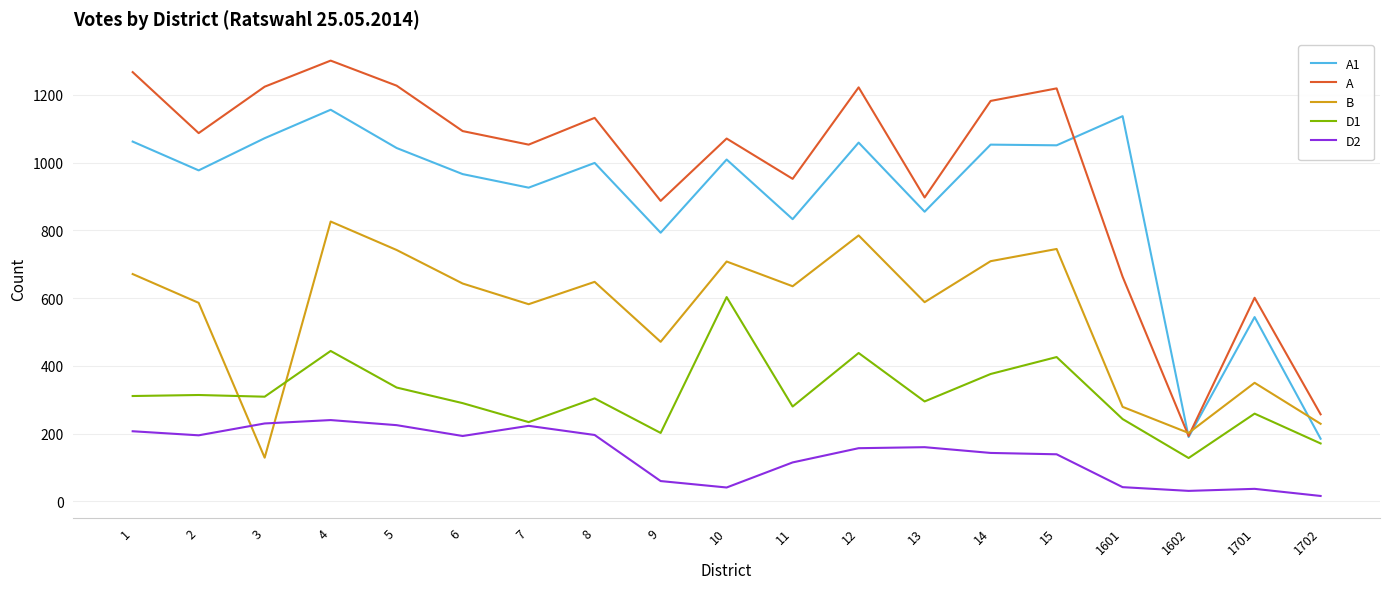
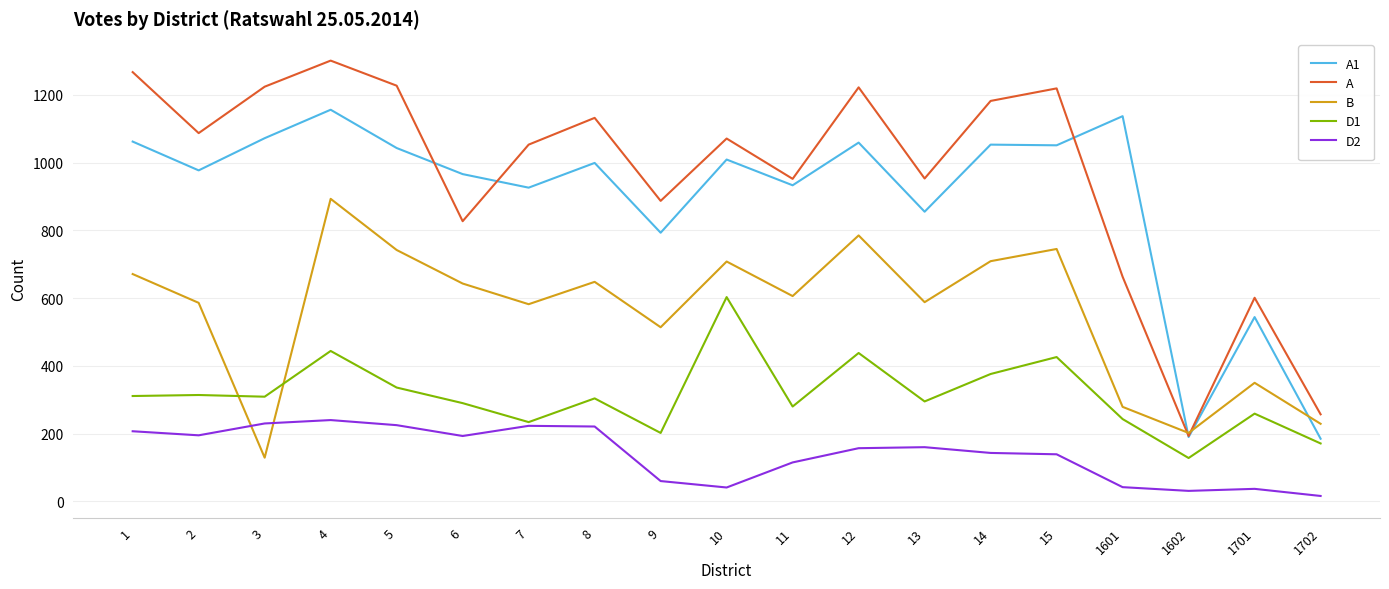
  {
    "A1": {
      "1": 1060,
      "2": 980,
      "3": 1070,
      "4": 1160,
      "5": 1040,
      "6": 970,
      "7": 930,
      "8": 1000,
      "9": 790,
      "10": 1010,
-     "11": 830,
+     "11": 930,
      "12": 1060,
      "13": 860,
      "14": 1050,
      "15": 1050,
      "1601": 1140,
      "1701": 540,
      "1702": 190
    },
    "A": {
      "1": 1270,
      "2": 1090,
      "3": 1220,
      "4": 1300,
      "5": 1230,
-     "6": 1090,
+     "6": 830,
      "7": 1050,
      "8": 1130,
      "9": 890,
      "10": 1070,
      "11": 950,
      "12": 1220,
-     "13": 900,
+     "13": 950,
      "14": 1180,
      "15": 1220,
      "1601": 660,
      "1701": 600,
      "1702": 260
    },
    "B": {
      "1": 670,
      "2": 590,
      "3": 130,
-     "4": 830,
+     "4": 890,
      "5": 740,
      "6": 640,
      "7": 580,
      "8": 650,
-     "9": 470,
+     "9": 510,
      "10": 710,
-     "11": 640,
+     "11": 610,
      "12": 790,
      "13": 590,
      "14": 710,
      "15": 750,
      "1601": 280,
      "1602": 200,
      "1701": 350,
      "1702": 230
    },
    "D1": {
      "1": 310,
      "2": 310,
      "3": 310,
      "4": 440,
      "5": 340,
      "6": 290,
      "7": 230,
      "8": 300,
      "9": 200,
      "10": 600,
      "11": 280,
      "12": 440,
      "13": 300,
      "14": 380,
      "15": 430,
      "1601": 240,
      "1602": 130,
      "1701": 260,
      "1702": 170
    },
    "D2": {
      "1": 210,
      "2": 200,
      "3": 230,
      "4": 240,
      "5": 230,
      "6": 190,
      "7": 220,
-     "8": 200,
+     "8": 220,
      "9": 60,
      "10": 40,
      "11": 120,
      "12": 160,
      "13": 160,
      "14": 140,
      "15": 140,
      "1601": 40,
      "1602": 30,
      "1701": 40,
      "1702": 20
    }
  }
